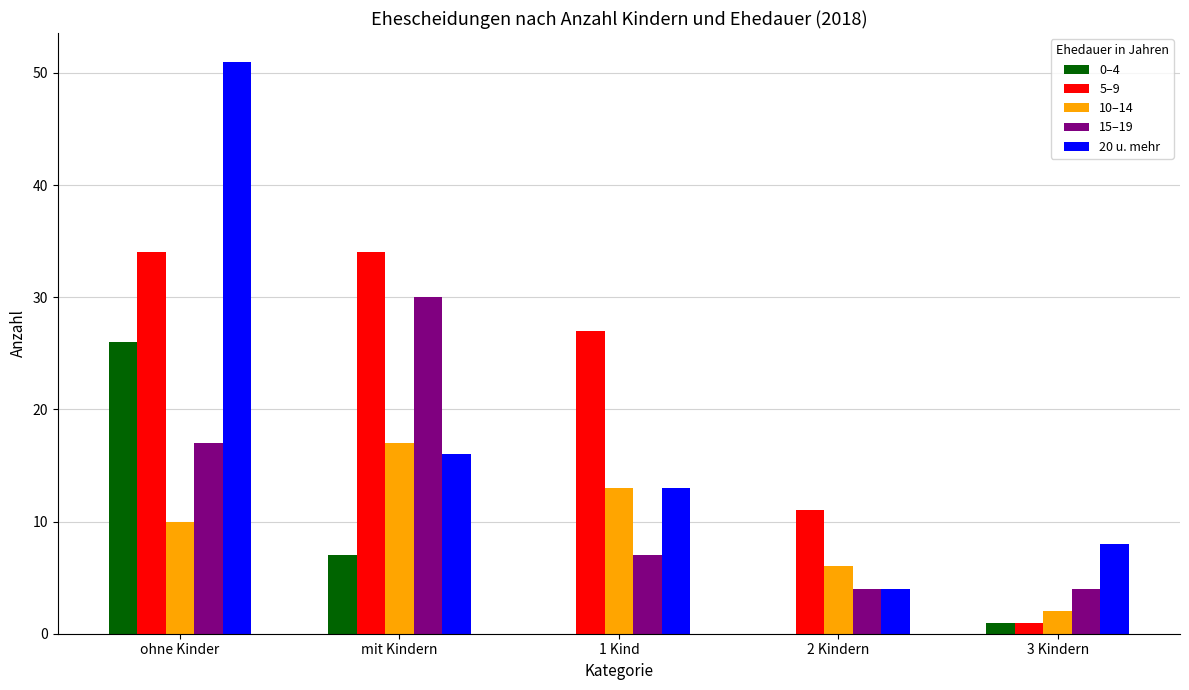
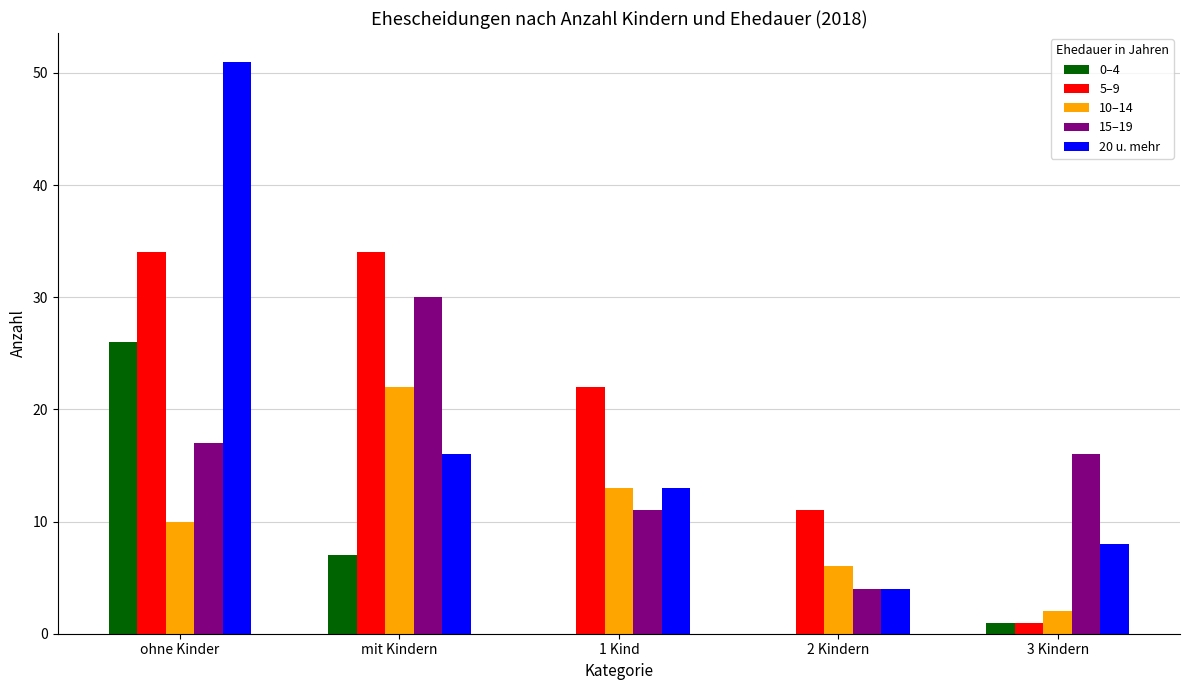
  {
    "0–4": {
      "ohne Kinder": 26,
      "mit Kindern": 7,
      "1 Kind": 0,
      "2 Kindern": 0,
      "3 Kindern": 1
    },
    "5–9": {
      "ohne Kinder": 34,
      "mit Kindern": 34,
-     "1 Kind": 27,
+     "1 Kind": 22,
      "2 Kindern": 11,
      "3 Kindern": 1
    },
    "10–14": {
      "ohne Kinder": 10,
-     "mit Kindern": 17,
+     "mit Kindern": 22,
      "1 Kind": 13,
      "2 Kindern": 6,
      "3 Kindern": 2
    },
    "15–19": {
      "ohne Kinder": 17,
      "mit Kindern": 30,
-     "1 Kind": 7,
+     "1 Kind": 11,
      "2 Kindern": 4,
-     "3 Kindern": 4
+     "3 Kindern": 16
    },
    "20 u. mehr": {
      "ohne Kinder": 51,
      "mit Kindern": 16,
      "1 Kind": 13,
      "2 Kindern": 4,
      "3 Kindern": 8
    }
  }
